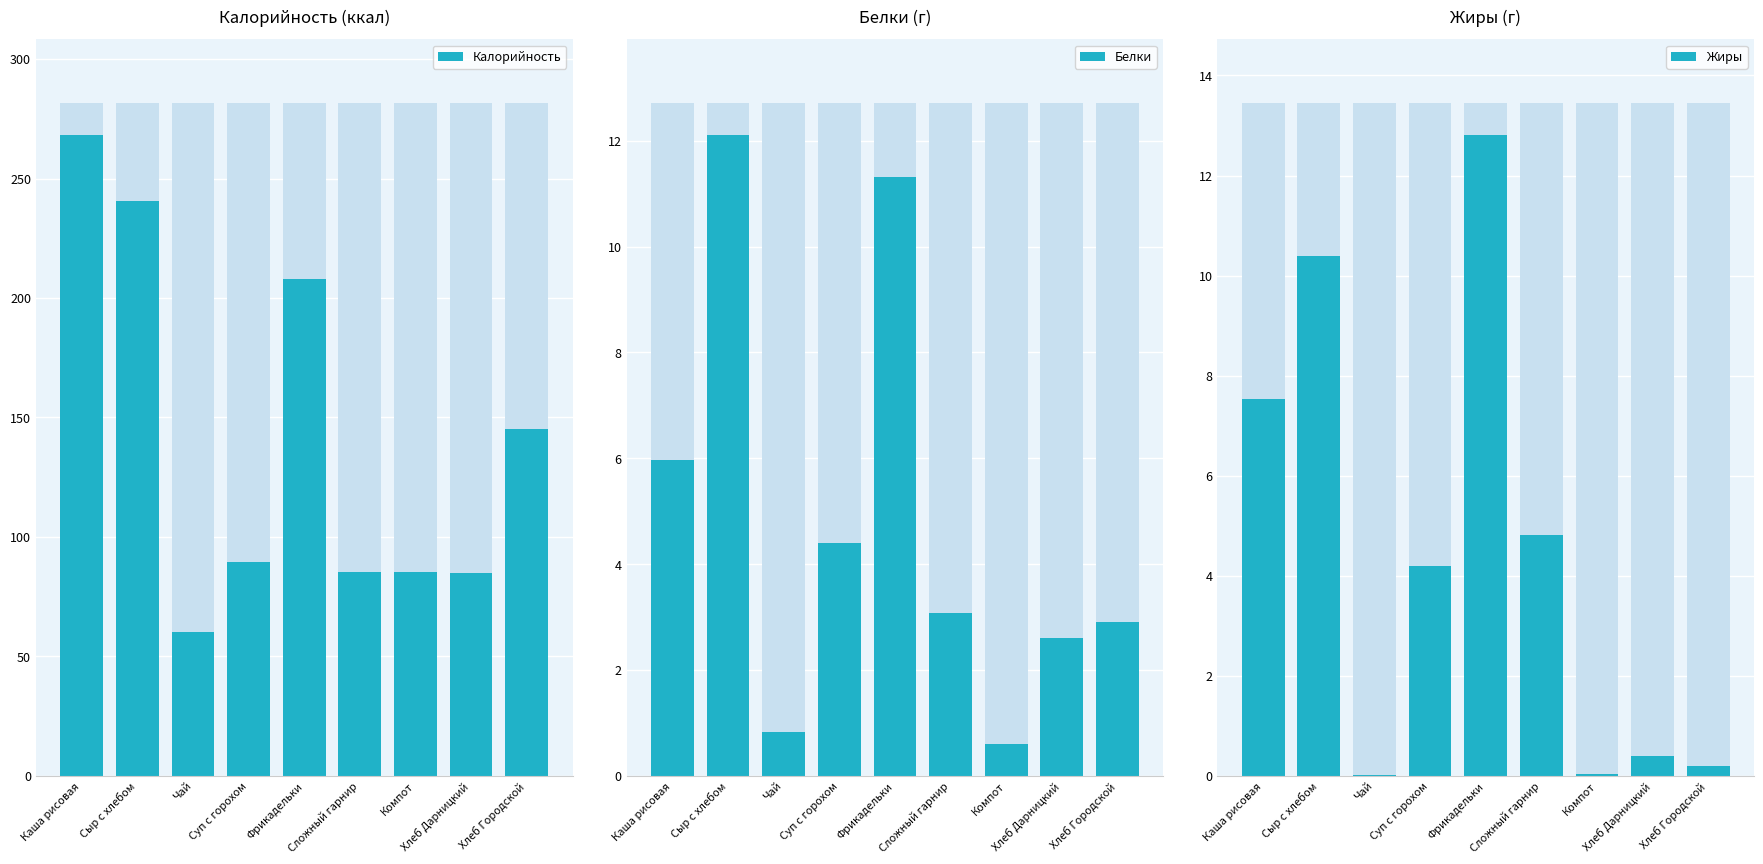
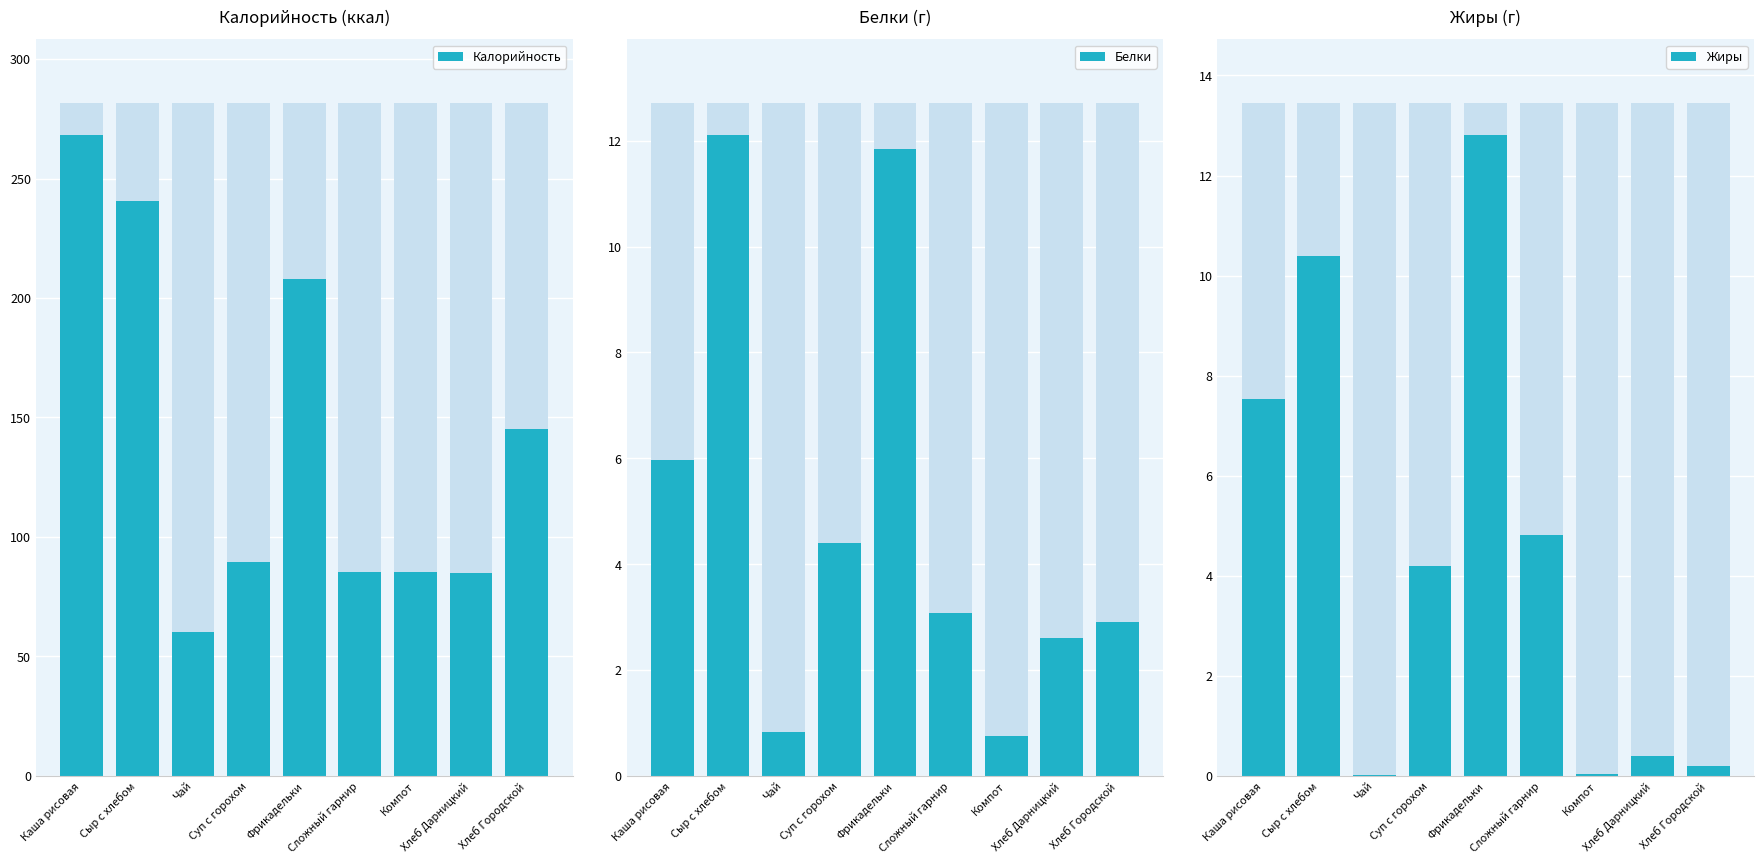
  {
    "Белки (г)": {
      "Белки": {
-       "Фрикадельки": 11.3,
-       "Компот": 0.6
+       "Фрикадельки": 11.8,
+       "Компот": 0.8
      }
    }
  }
